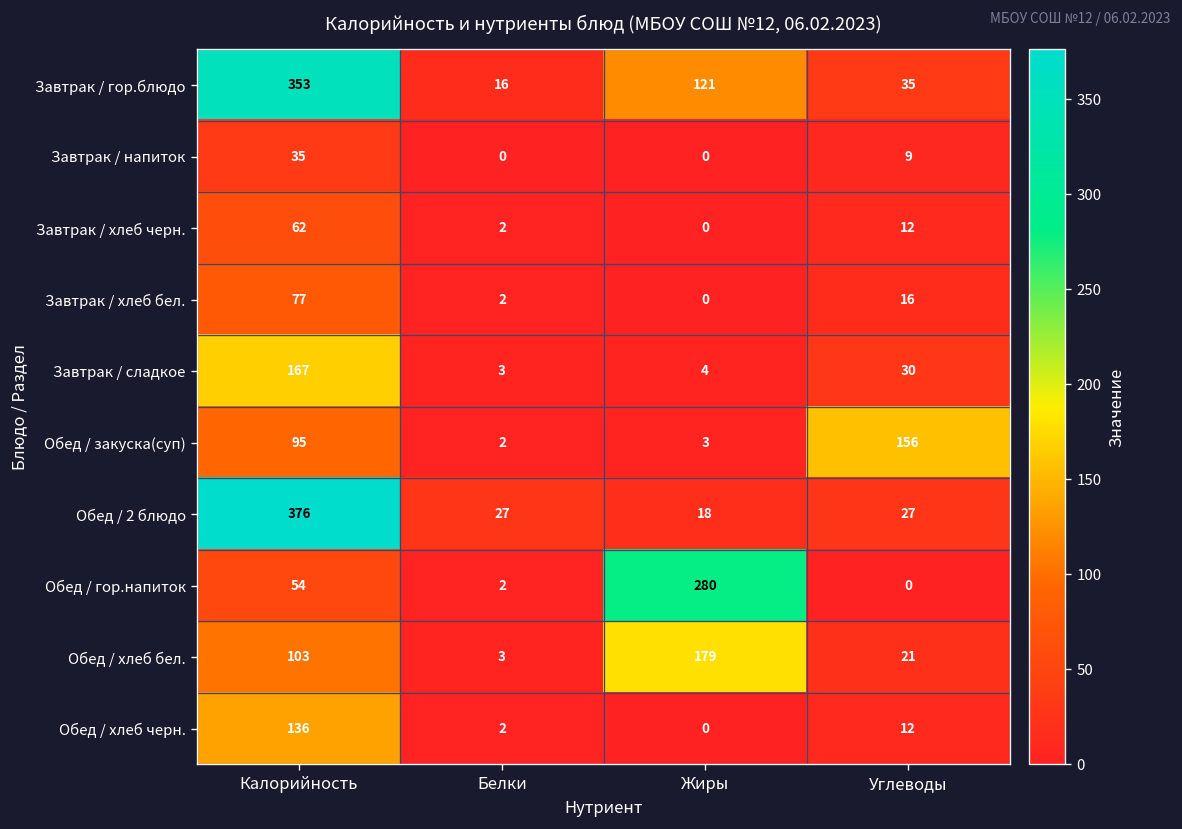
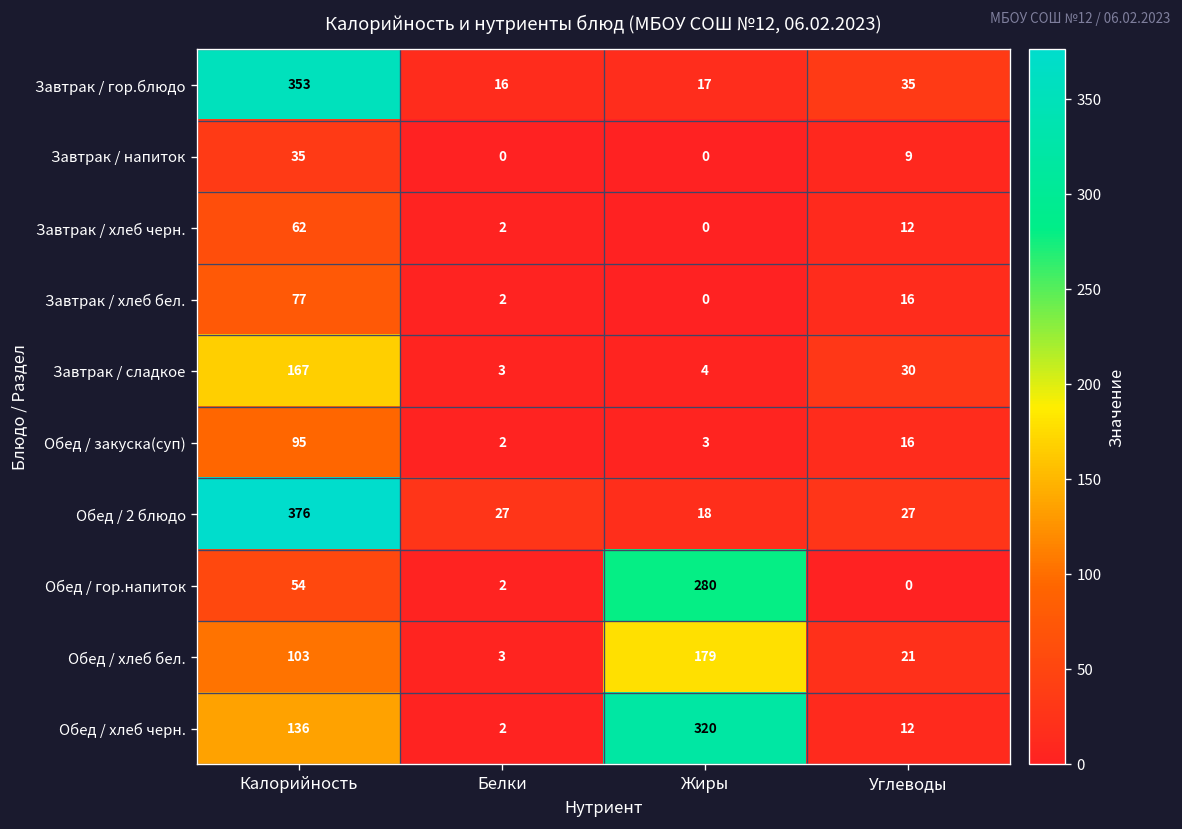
  {
    "Завтрак / гор.блюдо": {
      "Калорийность": 353,
      "Белки": 16,
-     "Жиры": 121,
+     "Жиры": 17,
      "Углеводы": 35
    },
    "Завтрак / напиток": {
      "Калорийность": 35,
      "Белки": 0,
      "Жиры": 0,
      "Углеводы": 9
    },
    "Завтрак / хлеб черн.": {
      "Калорийность": 62,
      "Белки": 2,
      "Жиры": 0,
      "Углеводы": 12
    },
    "Завтрак / хлеб бел.": {
      "Калорийность": 77,
      "Белки": 2,
      "Жиры": 0,
      "Углеводы": 16
    },
    "Завтрак / сладкое": {
      "Калорийность": 167,
      "Белки": 3,
      "Жиры": 4,
      "Углеводы": 30
    },
    "Обед / закуска(суп)": {
      "Калорийность": 95,
      "Белки": 2,
      "Жиры": 3,
-     "Углеводы": 156
+     "Углеводы": 16
    },
    "Обед / 2 блюдо": {
      "Калорийность": 376,
      "Белки": 27,
      "Жиры": 18,
      "Углеводы": 27
    },
    "Обед / гор.напиток": {
      "Калорийность": 54,
      "Белки": 2,
      "Жиры": 280,
      "Углеводы": 0
    },
    "Обед / хлеб бел.": {
      "Калорийность": 103,
      "Белки": 3,
      "Жиры": 179,
      "Углеводы": 21
    },
    "Обед / хлеб черн.": {
      "Калорийность": 136,
      "Белки": 2,
-     "Жиры": 0,
+     "Жиры": 320,
      "Углеводы": 12
    }
  }
